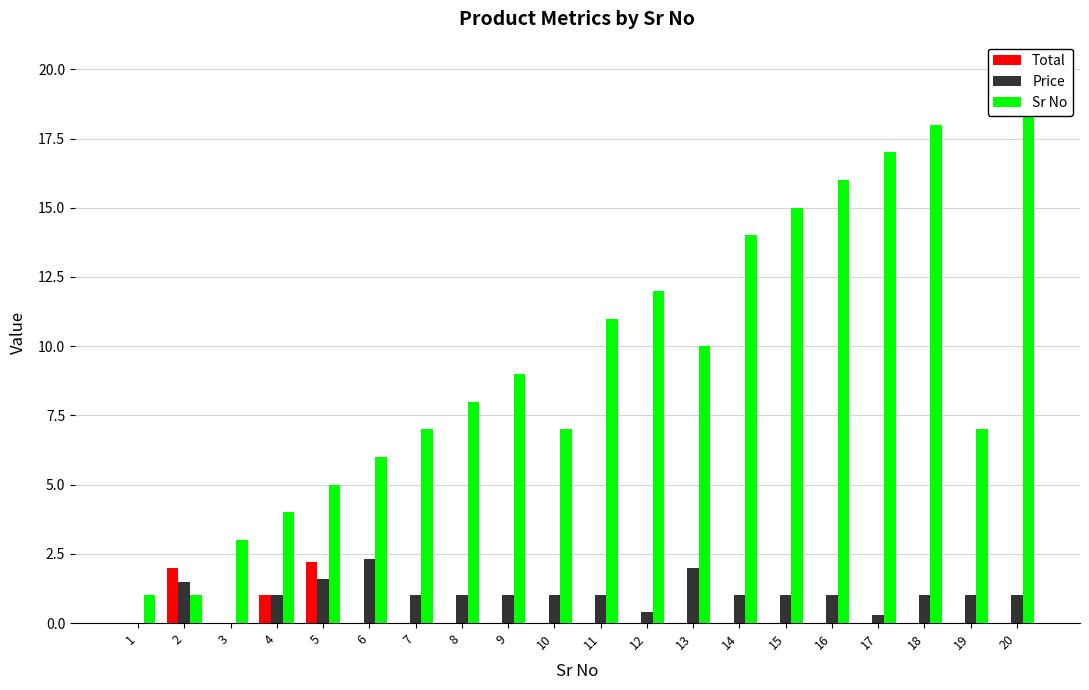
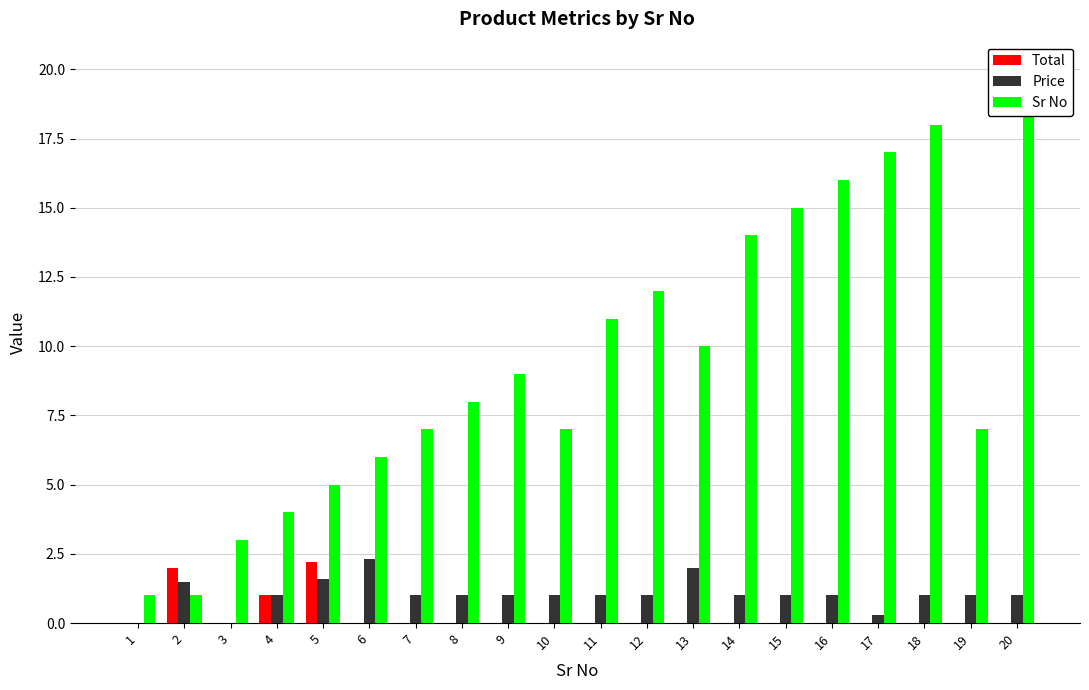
  {
    "Total": {
      "1": 0.0,
      "2": 2.0,
      "3": 0.0,
      "4": 1.0,
      "5": 2.2,
      "6": 0.0,
      "7": 0.0,
      "8": 0.0,
      "9": 0.0,
      "10": 0.0,
      "11": 0.0,
      "12": 0.0,
      "13": 0.0,
      "14": 0.0,
      "15": 0.0,
      "16": 0.0,
      "17": 0.0,
      "18": 0.0,
      "19": 0.0,
      "20": 0.0
    },
    "Price": {
      "1": 0.0,
      "2": 1.5,
      "3": 0.0,
      "4": 1.0,
      "5": 1.6,
      "6": 2.3,
      "7": 1.0,
      "8": 1.0,
      "9": 1.0,
      "10": 1.0,
      "11": 1.0,
-     "12": 0.4,
+     "12": 1.0,
      "13": 2.0,
      "14": 1.0,
      "15": 1.0,
      "16": 1.0,
      "17": 0.3,
      "18": 1.0,
      "19": 1.0,
      "20": 1.0
    },
    "Sr No": {
      "1": 1.0,
      "2": 1.0,
      "3": 3.0,
      "4": 4.0,
      "5": 5.0,
      "6": 6.0,
      "7": 7.0,
      "8": 8.0,
      "9": 9.0,
      "10": 7.0,
      "11": 11.0,
      "12": 12.0,
      "13": 10.0,
      "14": 14.0,
      "15": 15.0,
      "16": 16.0,
      "17": 17.0,
      "18": 18.0,
      "19": 7.0
    }
  }
